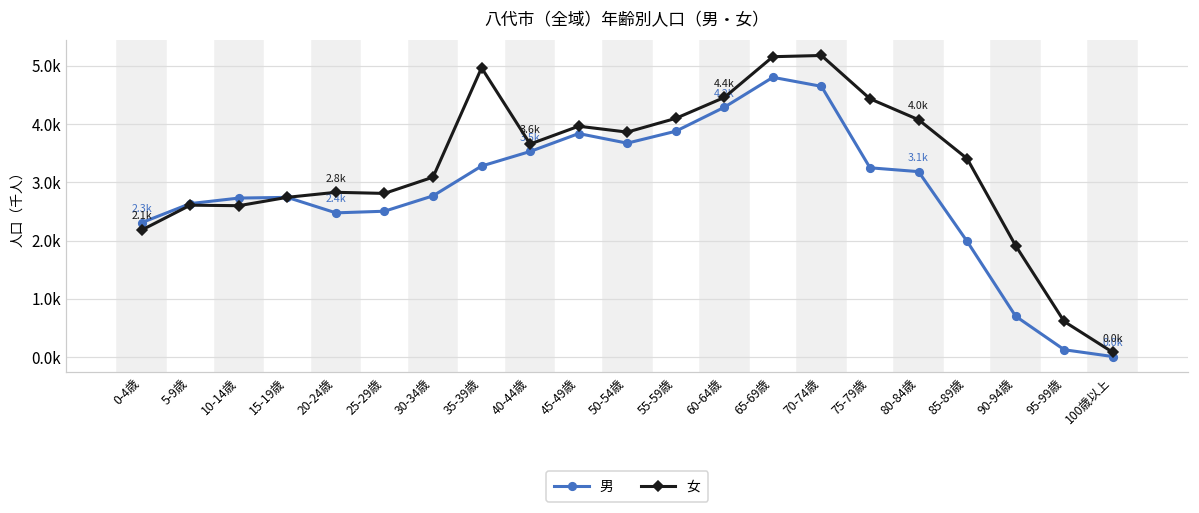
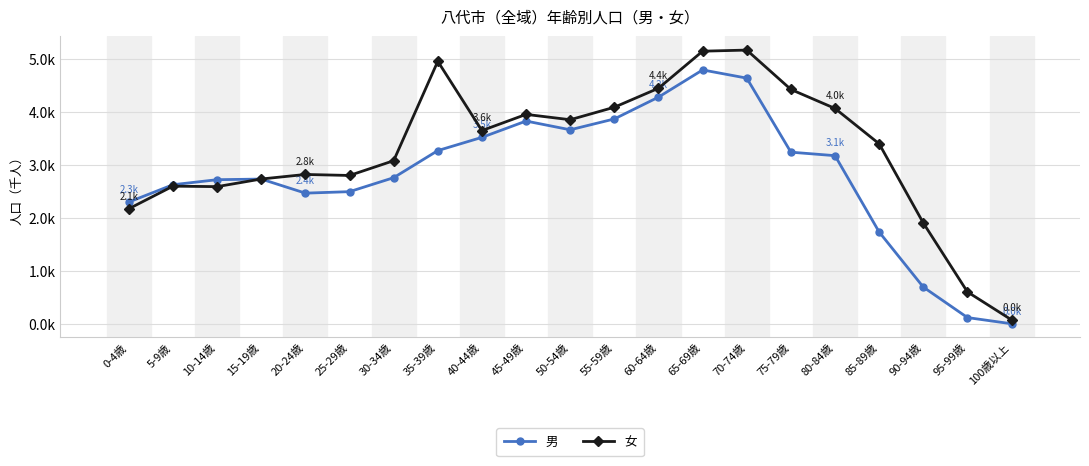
  {
    "男": {
      "10-14歳": "2700",
      "20-24歳": "2500",
      "25-29歳": "2500",
      "30-34歳": "2800",
      "35-39歳": "3300",
      "45-49歳": "3800",
      "50-54歳": "3700",
      "55-59歳": "3900",
      "60-64歳": "4300",
      "65-69歳": "4800",
      "70-74歳": "4600",
      "75-79歳": "3200",
-     "85-89歳": "2000",
+     "85-89歳": "1700",
      "90-94歳": "700",
      "95-99歳": "100"
    },
    "女": {
      "20-24歳": "2.8k"
    }
  }
